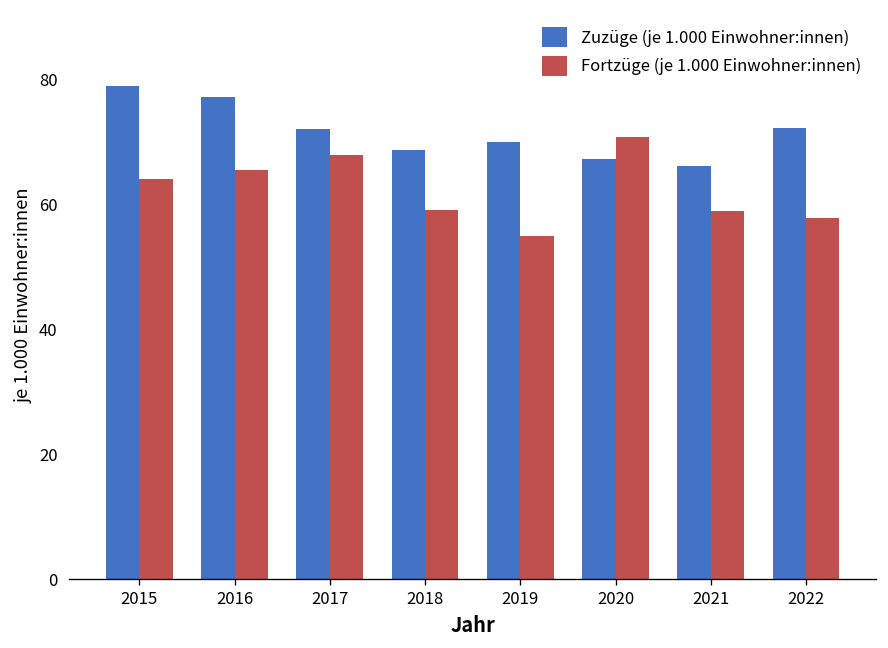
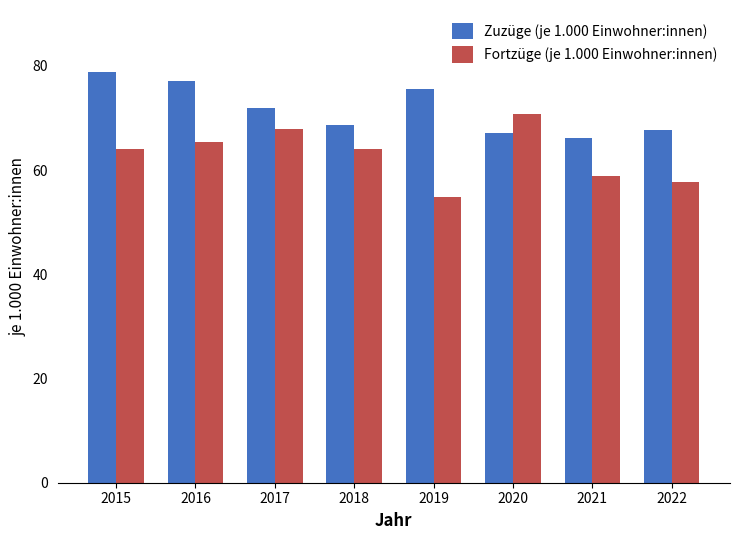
  {
    "Zuzüge (je 1.000 Einwohner:innen)": {
      "2015": 79,
      "2016": 77,
      "2017": 72,
      "2018": 69,
-     "2019": 70,
+     "2019": 76,
      "2020": 67,
      "2021": 66,
-     "2022": 72
+     "2022": 68
    },
    "Fortzüge (je 1.000 Einwohner:innen)": {
      "2015": 64,
      "2016": 65,
      "2017": 68,
-     "2018": 59,
+     "2018": 64,
      "2019": 55,
      "2020": 71,
      "2021": 59,
      "2022": 58
    }
  }
